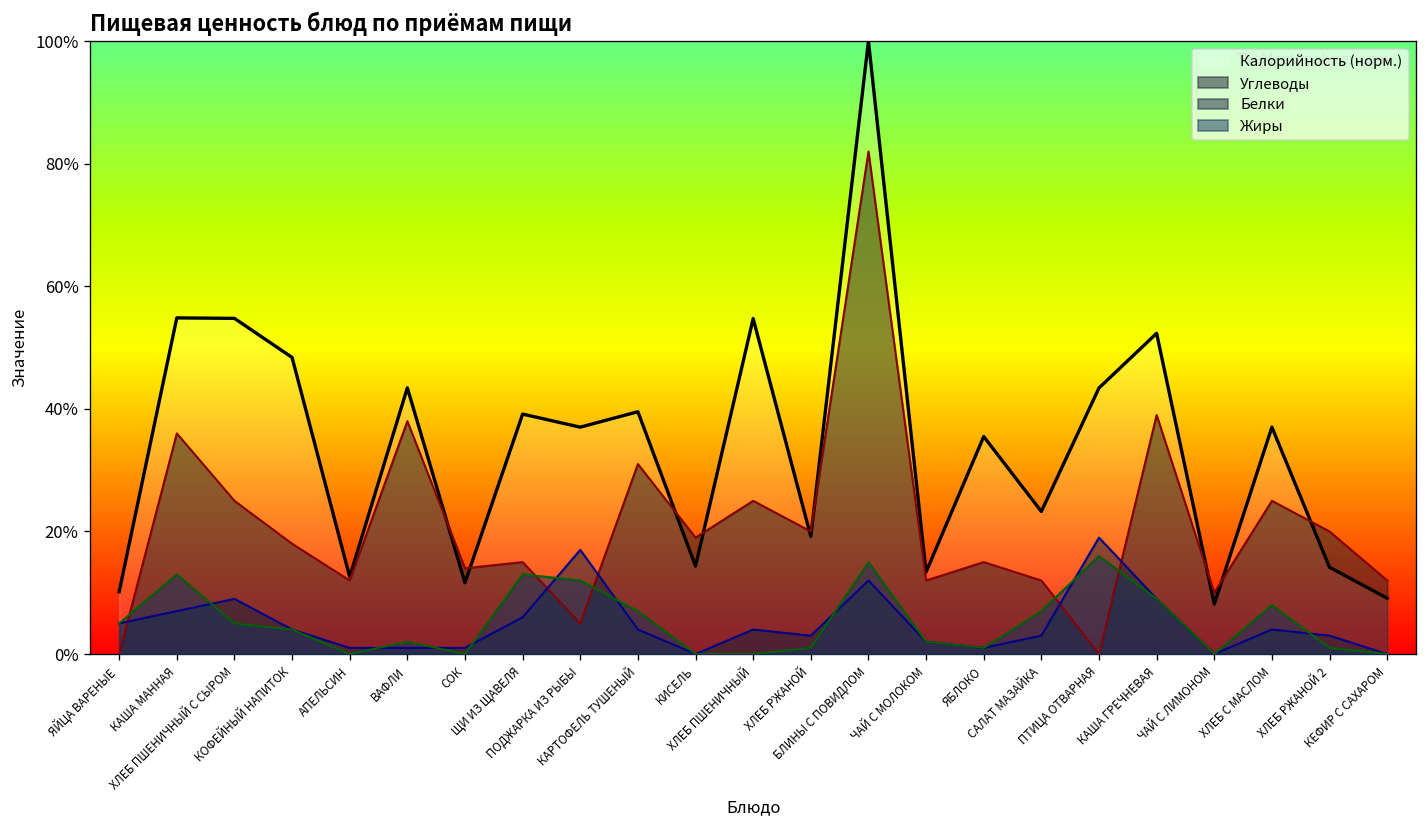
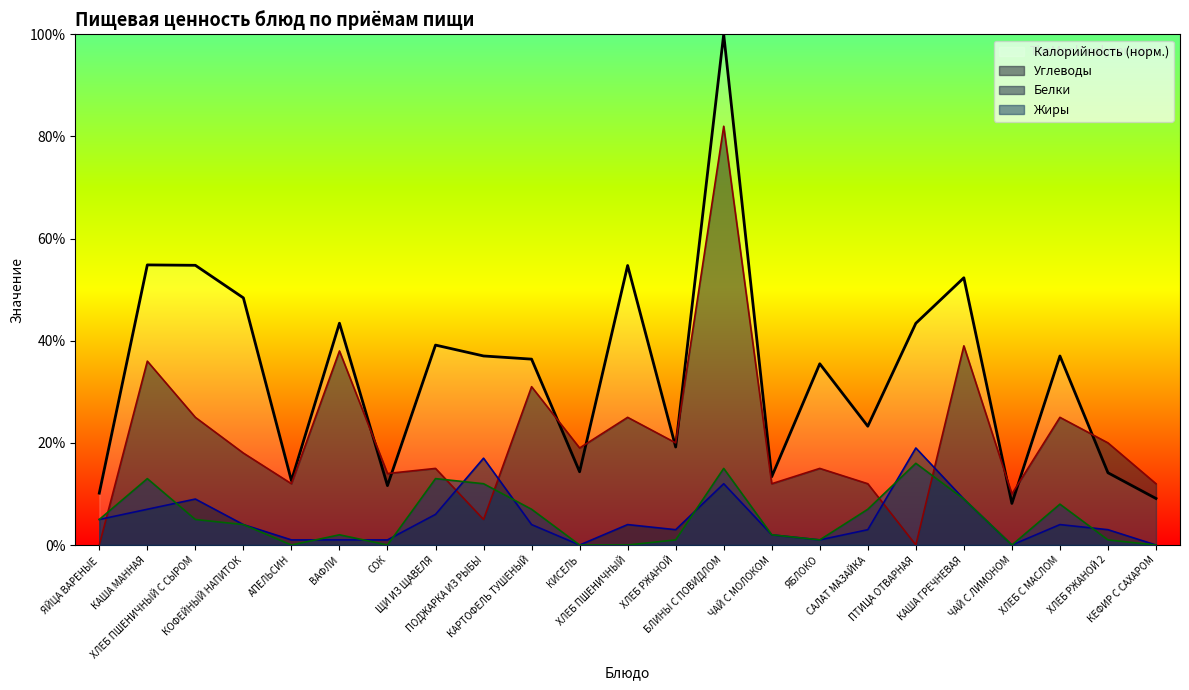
  {
    "Калорийность (норм.)": {
      "ЯЙЦА ВАРЕНЫЕ": "10%",
      "КАША МАННАЯ": "55%",
      "ХЛЕБ ПШЕНИЧНЫЙ С СЫРОМ": "55%",
      "КОФЕЙНЫЙ НАПИТОК": "48%",
      "АПЕЛЬСИН": "13%",
      "ВАФЛИ": "43%",
      "СОК": "12%",
      "ЩИ ИЗ ЩАВЕЛЯ": "39%",
      "ПОДЖАРКА ИЗ РЫБЫ": "37%",
-     "КАРТОФЕЛЬ ТУШЕНЫЙ": "40%",
+     "КАРТОФЕЛЬ ТУШЕНЫЙ": "36%",
      "КИСЕЛЬ": "14%",
      "ХЛЕБ ПШЕНИЧНЫЙ": "55%",
      "ХЛЕБ РЖАНОЙ": "19%",
      "БЛИНЫ С ПОВИДЛОМ": "100%",
      "ЧАЙ С МОЛОКОМ": "13%",
      "ЯБЛОКО": "35%",
      "САЛАТ МАЗАЙКА": "23%",
      "ПТИЦА ОТВАРНАЯ": "43%",
      "КАША ГРЕЧНЕВАЯ": "52%",
      "ЧАЙ С ЛИМОНОМ": "8%",
      "ХЛЕБ С МАСЛОМ": "37%",
      "ХЛЕБ РЖАНОЙ 2": "14%",
      "КЕФИР С САХАРОМ": "9%"
    }
  }
